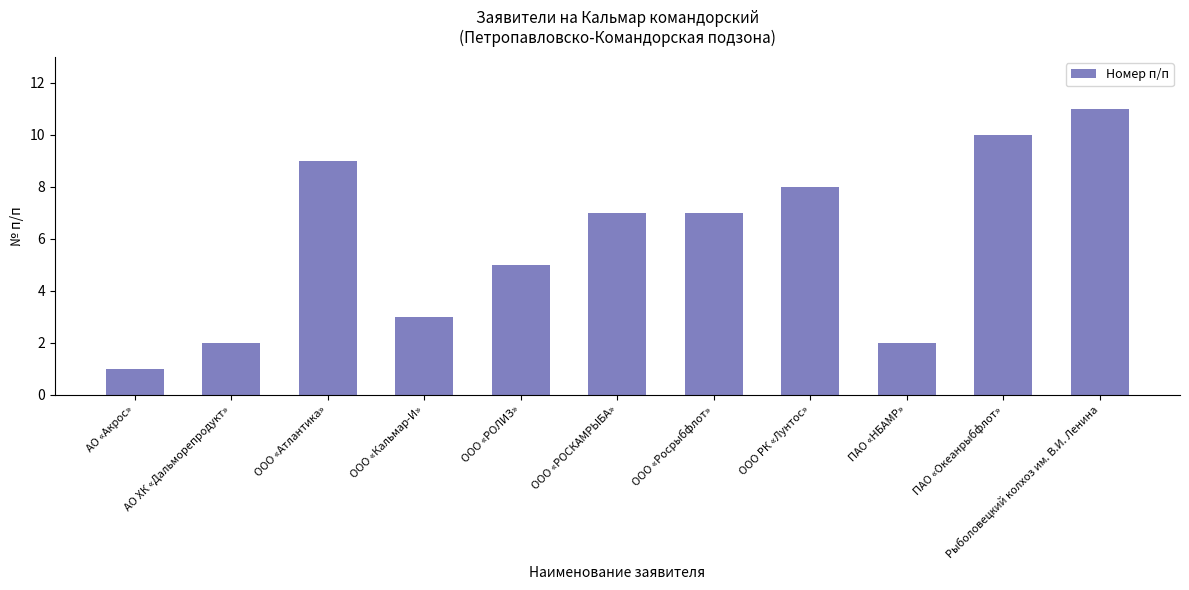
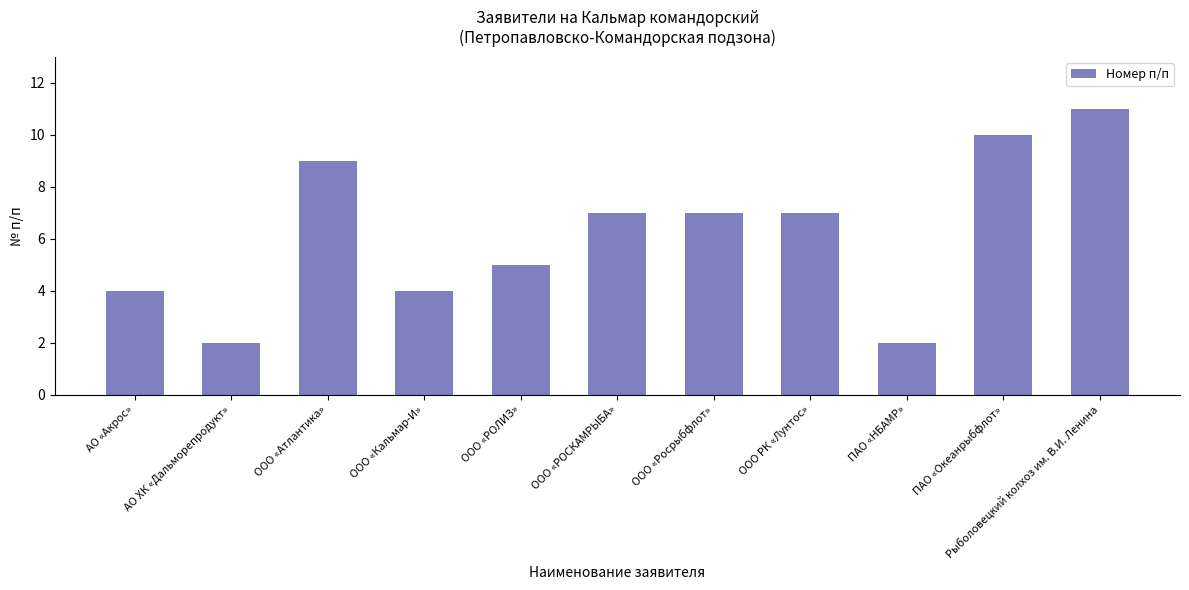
  {
-   "АО «Акрос»": 1,
+   "АО «Акрос»": 4,
    "АО ХК «Дальморепродукт»": 2,
    "ООО «Атлантика»": 9,
-   "ООО «Кальмар-И»": 3,
+   "ООО «Кальмар-И»": 4,
    "ООО «РОЛИЗ»": 5,
    "ООО «РОСКАМРЫБА»": 7,
    "ООО «Росрыбфлот»": 7,
-   "ООО РК «Лунтос»": 8,
+   "ООО РК «Лунтос»": 7,
    "ПАО «НБАМР»": 2,
    "ПАО «Океанрыбфлот»": 10,
    "Рыболовецкий колхоз им. В.И. Ленина": 11
  }
